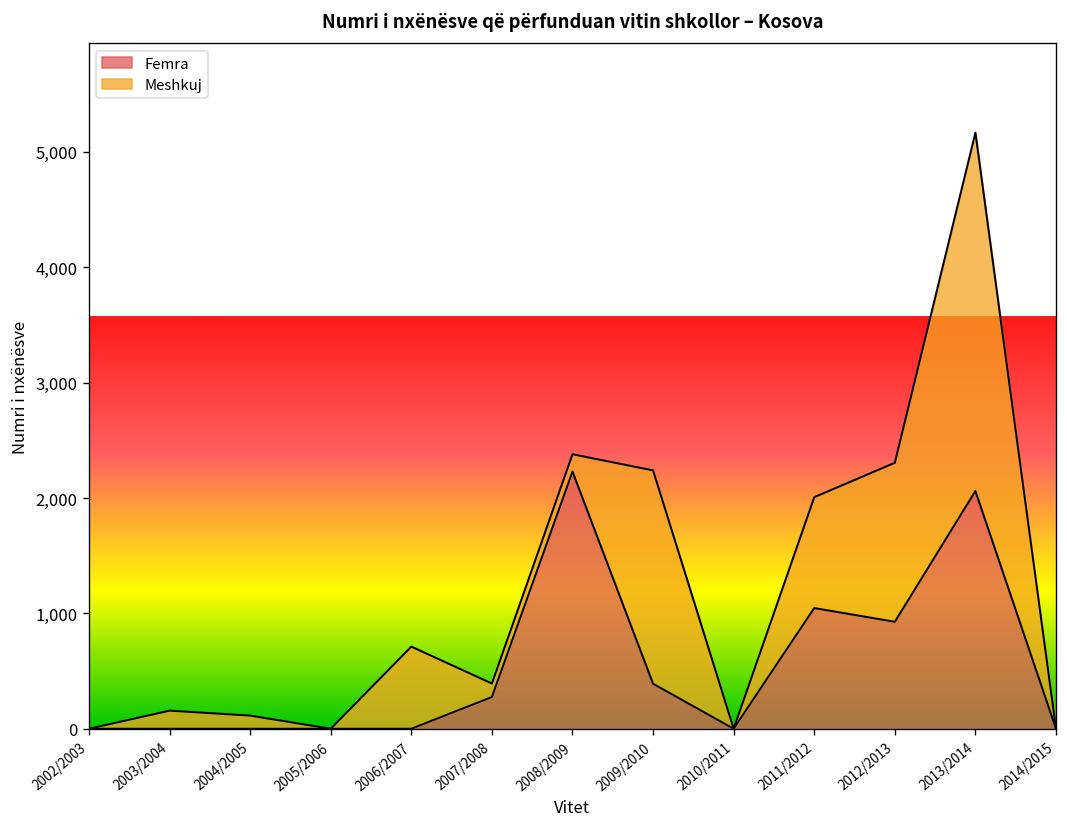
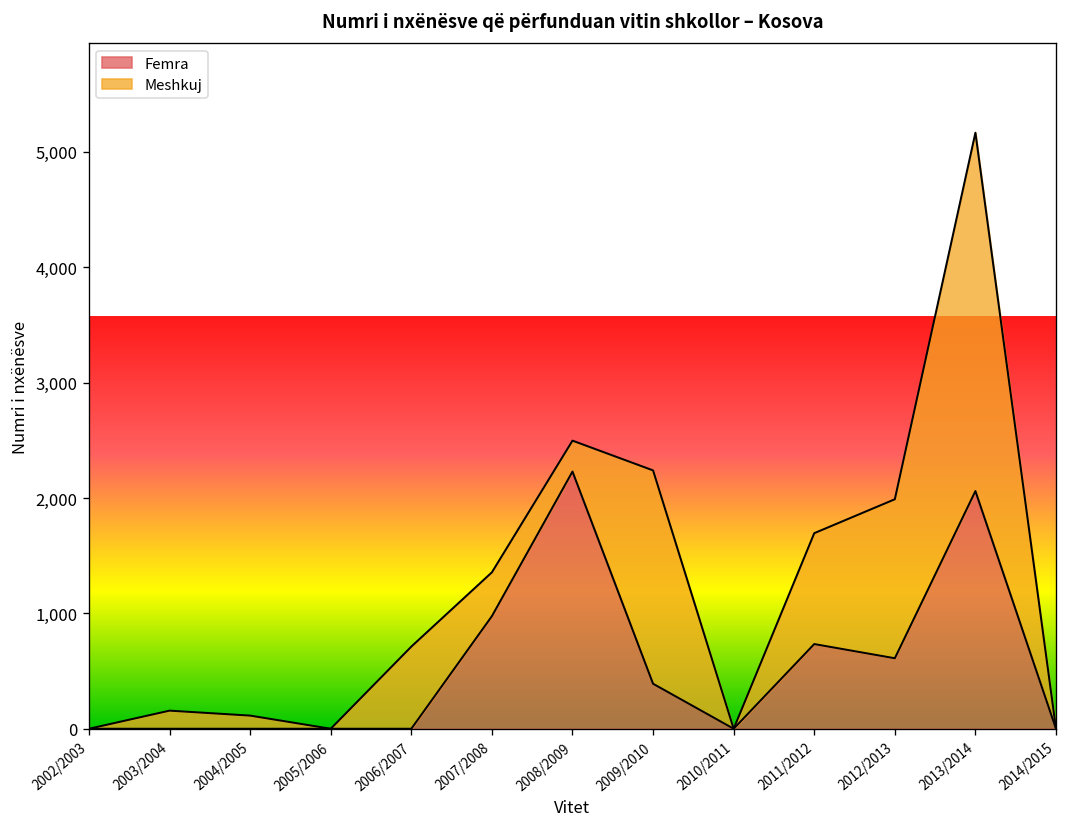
  {
    "Femra": {
      "2003/2004": "0",
      "2004/2005": "0",
      "2006/2007": "0",
-     "2007/2008": "300",
+     "2007/2008": "1,000",
      "2008/2009": "2,200",
      "2009/2010": "400",
-     "2011/2012": "1,000",
-     "2012/2013": "900",
+     "2011/2012": "700",
+     "2012/2013": "600",
      "2013/2014": "2,100"
    },
    "Meshkuj": {
      "2003/2004": "200",
      "2004/2005": "100",
      "2006/2007": "700",
-     "2007/2008": "100",
-     "2008/2009": "200",
+     "2007/2008": "400",
+     "2008/2009": "300",
      "2009/2010": "1,800",
      "2011/2012": "1,000",
      "2012/2013": "1,400",
      "2013/2014": "3,100"
    }
  }
